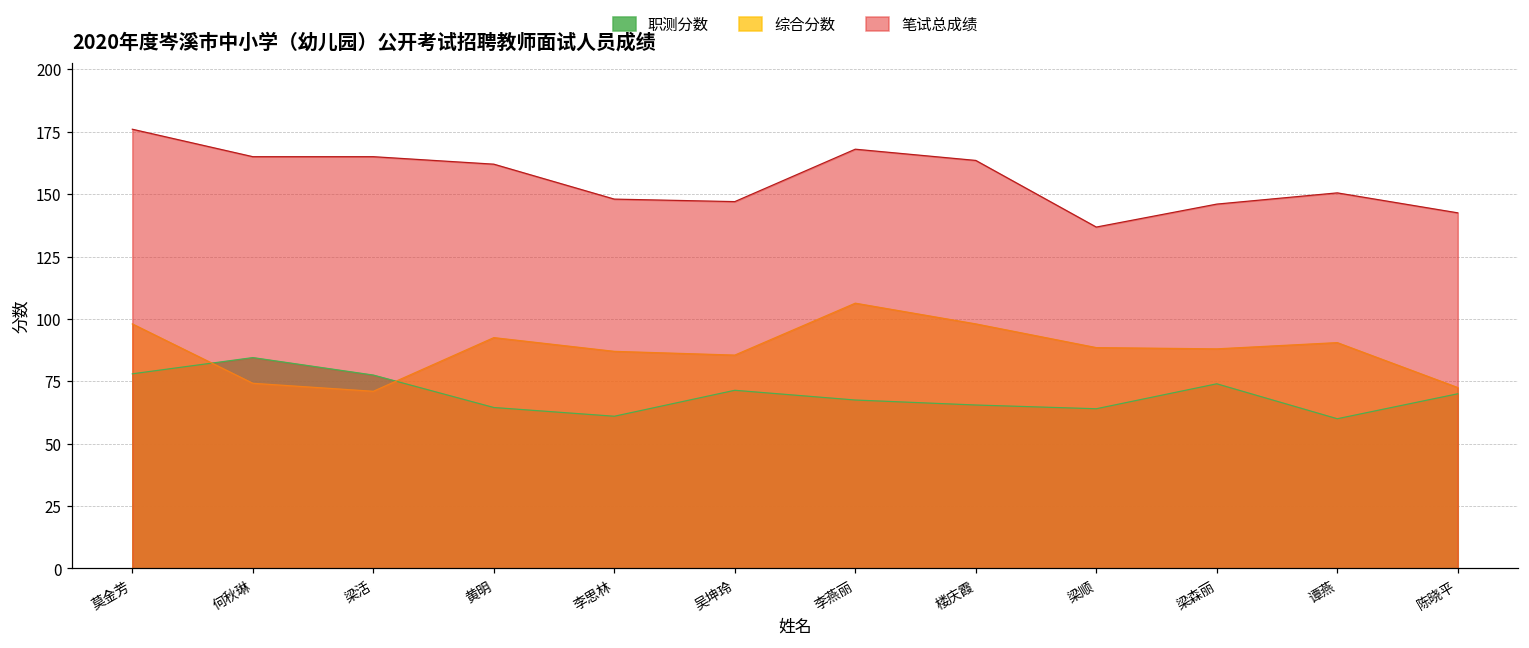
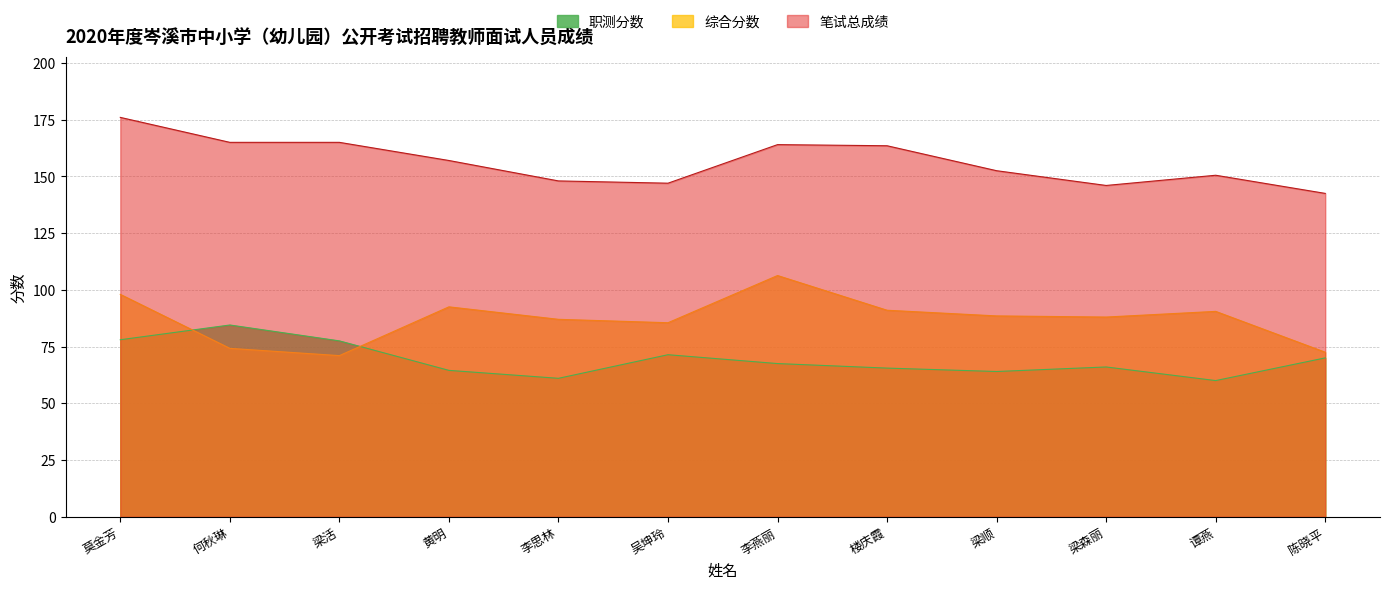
  {
    "职测分数": {
      "莫金芳": 78,
      "何秋琳": 85,
      "梁活": 78,
      "黄明": 65,
      "李思林": 61,
      "吴坤玲": 71,
      "李燕丽": 68,
      "楼庆霞": 66,
      "梁顺": 64,
-     "梁森丽": 74,
+     "梁森丽": 66,
      "谭燕": 60,
      "陈晓平": 70
    },
    "综合分数": {
      "莫金芳": 98,
      "何秋琳": 74,
      "梁活": 71,
      "黄明": 93,
      "李思林": 87,
      "吴坤玲": 86,
      "李燕丽": 106,
-     "楼庆霞": 98,
+     "楼庆霞": 91,
      "梁顺": 89,
      "梁森丽": 88,
      "谭燕": 91,
      "陈晓平": 73
    },
    "笔试总成绩": {
      "莫金芳": 176,
      "何秋琳": 165,
      "梁活": 165,
-     "黄明": 162,
+     "黄明": 157,
      "李思林": 148,
      "吴坤玲": 147,
-     "李燕丽": 168,
+     "李燕丽": 164,
      "楼庆霞": 164,
-     "梁顺": 137,
+     "梁顺": 153,
      "梁森丽": 146,
      "谭燕": 151,
      "陈晓平": 143
    }
  }
